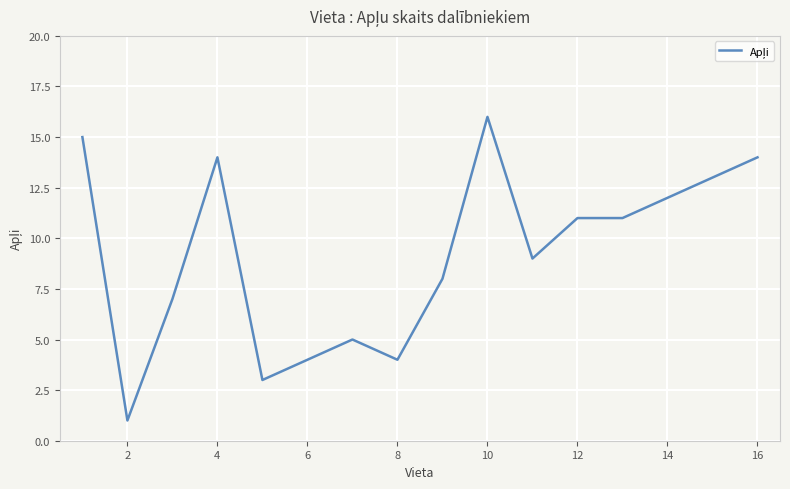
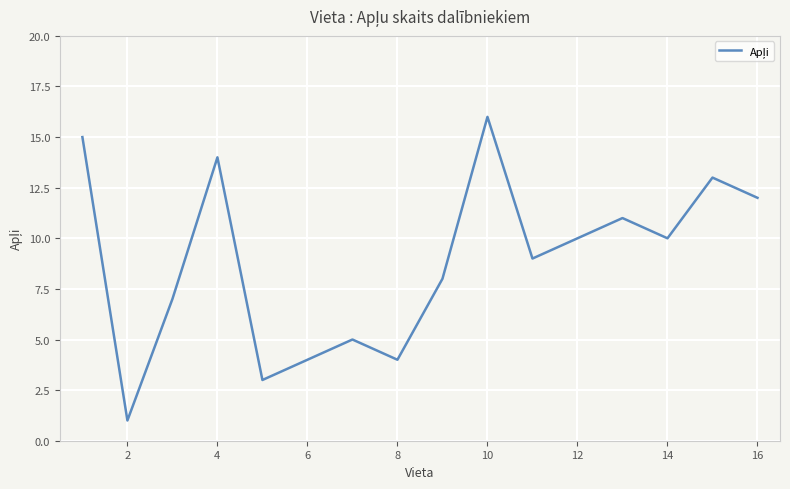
  {
    "2": 1,
    "4": 14,
    "6": 4,
    "8": 4,
    "10": 16,
-   "12": 11,
-   "14": 12,
-   "16": 14
+   "12": 10,
+   "14": 10,
+   "16": 12
  }
